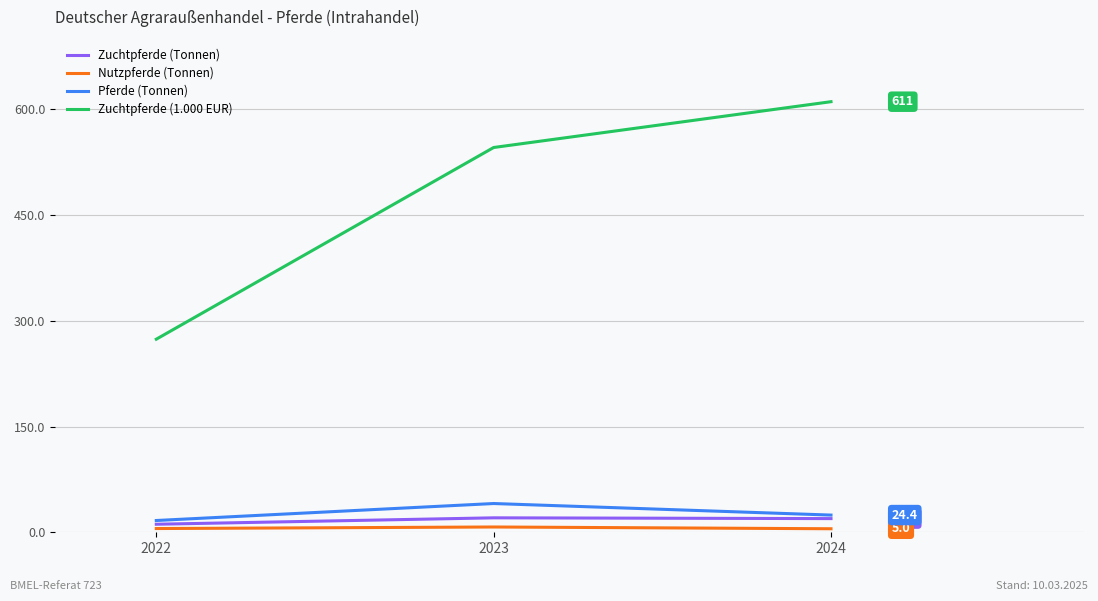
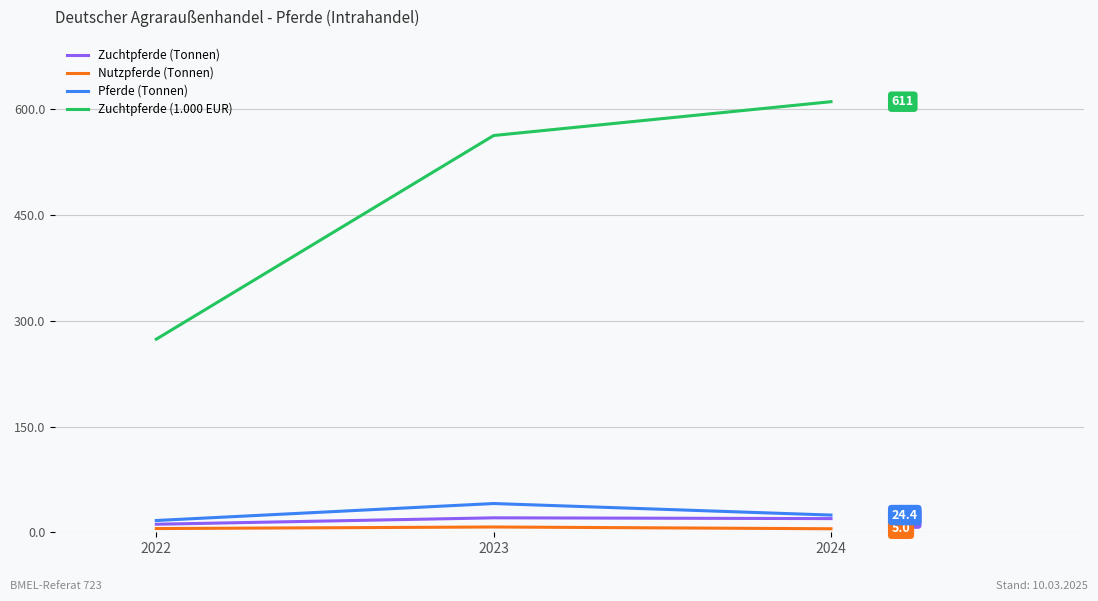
  {
    "Zuchtpferde (Tonnen)": {
      "2022": 10,
      "2023": 20,
      "2024": 20
    },
    "Nutzpferde (Tonnen)": {
      "2022": 10,
      "2023": 10,
      "2024": 10
    },
    "Pferde (Tonnen)": {
      "2022": 20,
      "2023": 40,
      "2024": 20
    },
    "Zuchtpferde (1.000 EUR)": {
      "2022": 270,
-     "2023": 550,
+     "2023": 560,
      "2024": 610
    }
  }
